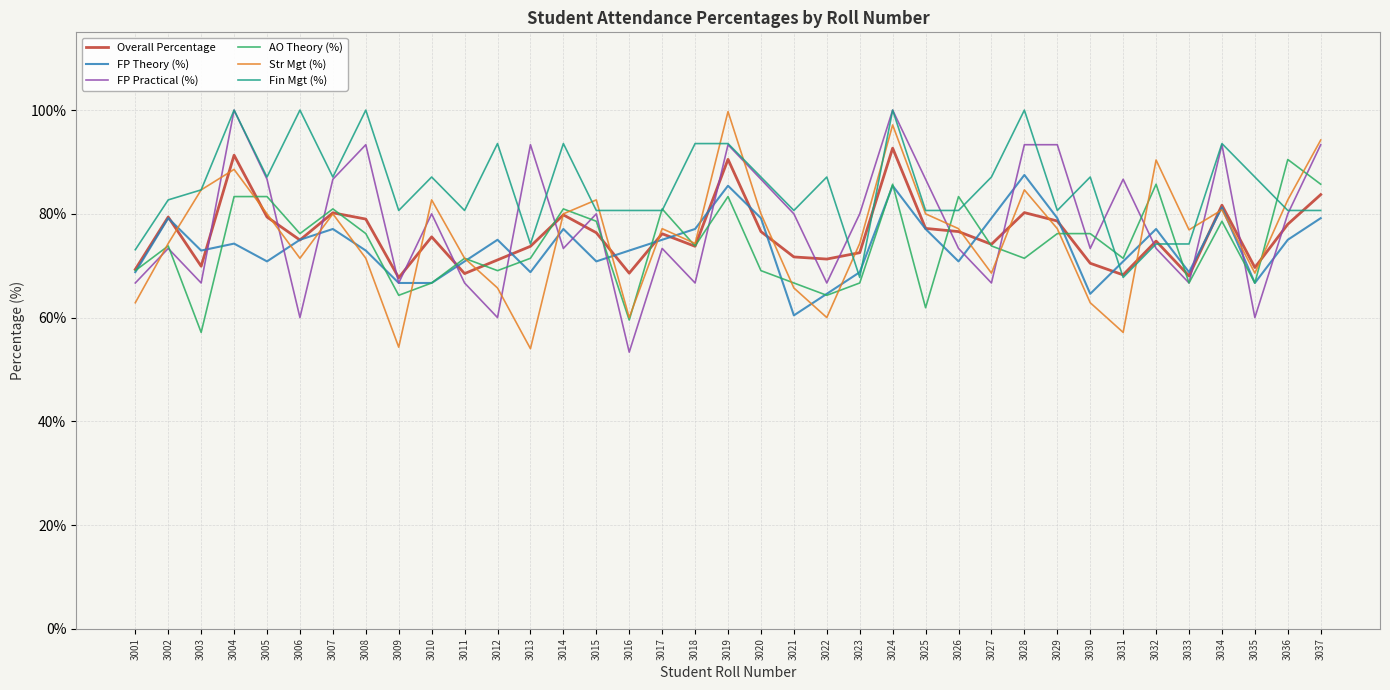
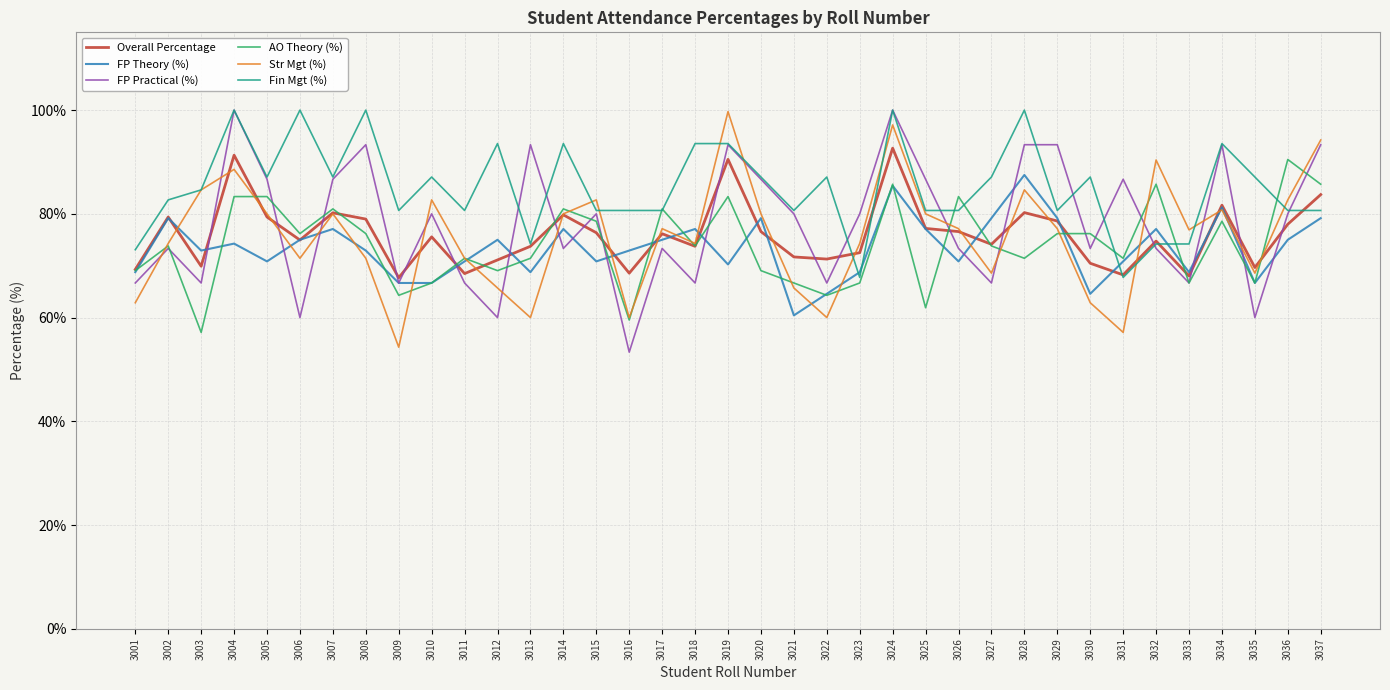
  {
    "Overall Percentage": {
      "3003": "70%",
      "3004": "91%",
      "3005": "79%",
      "3008": "79%",
      "3009": "68%",
      "3010": "76%",
      "3011": "68%",
      "3012": "71%",
      "3015": "76%",
      "3016": "69%",
      "3017": "76%",
      "3019": "91%",
      "3020": "77%",
      "3021": "72%",
      "3022": "71%",
      "3023": "73%",
      "3024": "93%",
      "3026": "77%",
      "3028": "80%",
      "3029": "79%",
      "3030": "70%",
      "3032": "75%",
      "3033": "68%",
      "3035": "70%",
      "3036": "78%",
      "3037": "84%"
    },
    "FP Theory (%)": {
      "3003": "73%",
      "3004": "74%",
      "3005": "71%",
      "3007": "77%",
      "3008": "73%",
      "3011": "71%",
      "3012": "75%",
      "3013": "69%",
      "3014": "77%",
      "3015": "71%",
      "3016": "73%",
      "3017": "75%",
      "3018": "77%",
-     "3019": "85%",
+     "3019": "70%",
      "3020": "79%",
      "3021": "60%",
      "3023": "69%",
      "3026": "71%",
      "3027": "79%",
      "3028": "88%",
      "3029": "79%",
      "3030": "65%",
      "3031": "71%",
      "3032": "77%",
      "3033": "69%",
      "3036": "75%",
      "3037": "79%"
    },
    "FP Practical (%)": {
      "3001": "67%",
      "3003": "67%",
      "3006": "60%",
      "3008": "93%",
      "3010": "80%",
      "3011": "67%",
      "3012": "60%",
      "3013": "93%",
      "3014": "73%",
      "3015": "80%",
      "3016": "53%",
      "3017": "73%",
      "3018": "67%",
      "3021": "80%",
      "3022": "67%",
      "3023": "80%",
      "3025": "87%",
      "3026": "73%",
      "3027": "67%",
      "3028": "93%",
      "3029": "93%",
      "3030": "73%",
      "3031": "87%",
      "3032": "73%",
      "3035": "60%",
      "3036": "80%",
      "3037": "93%"
    },
    "Str Mgt (%)": {
      "3001": "63%",
      "3004": "89%",
      "3005": "80%",
      "3006": "71%",
      "3008": "71%",
      "3009": "54%",
      "3010": "83%",
      "3012": "66%",
-     "3013": "54%",
+     "3013": "60%",
      "3015": "83%",
      "3017": "77%",
      "3019": "100%",
      "3020": "80%",
      "3021": "66%",
      "3022": "60%",
      "3023": "74%",
      "3024": "97%",
      "3025": "80%",
      "3026": "77%",
      "3027": "69%",
      "3028": "85%",
      "3029": "77%",
      "3030": "63%",
      "3031": "57%",
      "3032": "90%",
      "3033": "77%",
      "3035": "69%",
      "3036": "83%",
      "3037": "94%"
    }
  }
